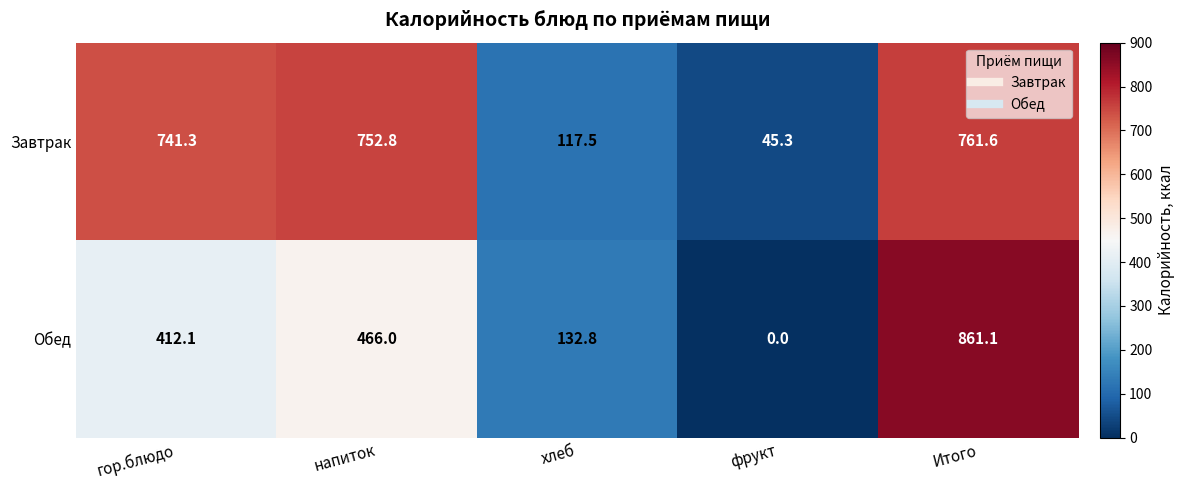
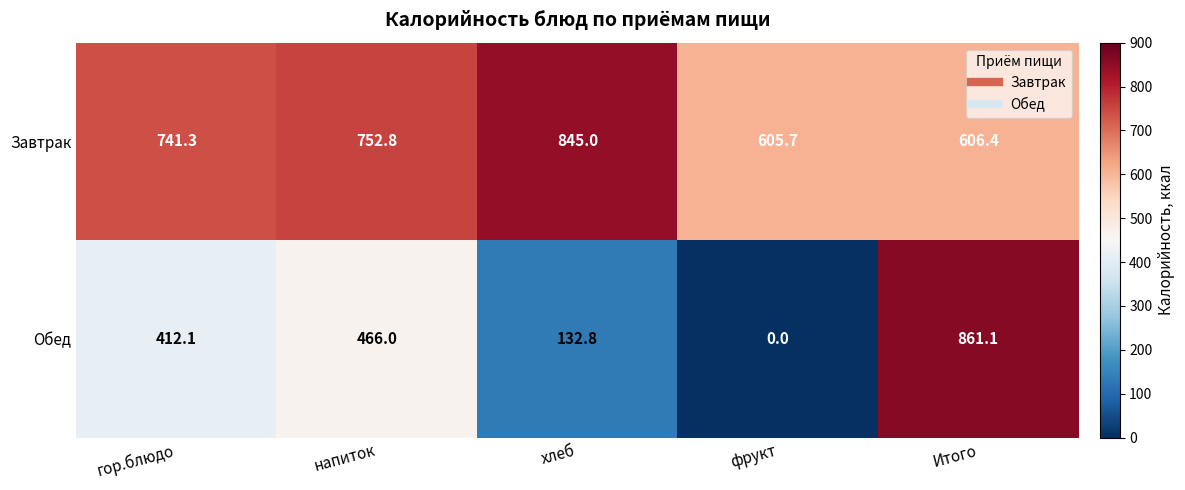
  {
    "Завтрак": {
      "гор.блюдо": 741.3,
      "напиток": 752.8,
-     "хлеб": 117.5,
-     "фрукт": 45.3,
-     "Итого": 761.6
+     "хлеб": 845.0,
+     "фрукт": 605.7,
+     "Итого": 606.4
    },
    "Обед": {
      "гор.блюдо": 412.1,
      "напиток": 466.0,
      "хлеб": 132.8,
      "фрукт": 0.0,
      "Итого": 861.1
    }
  }
